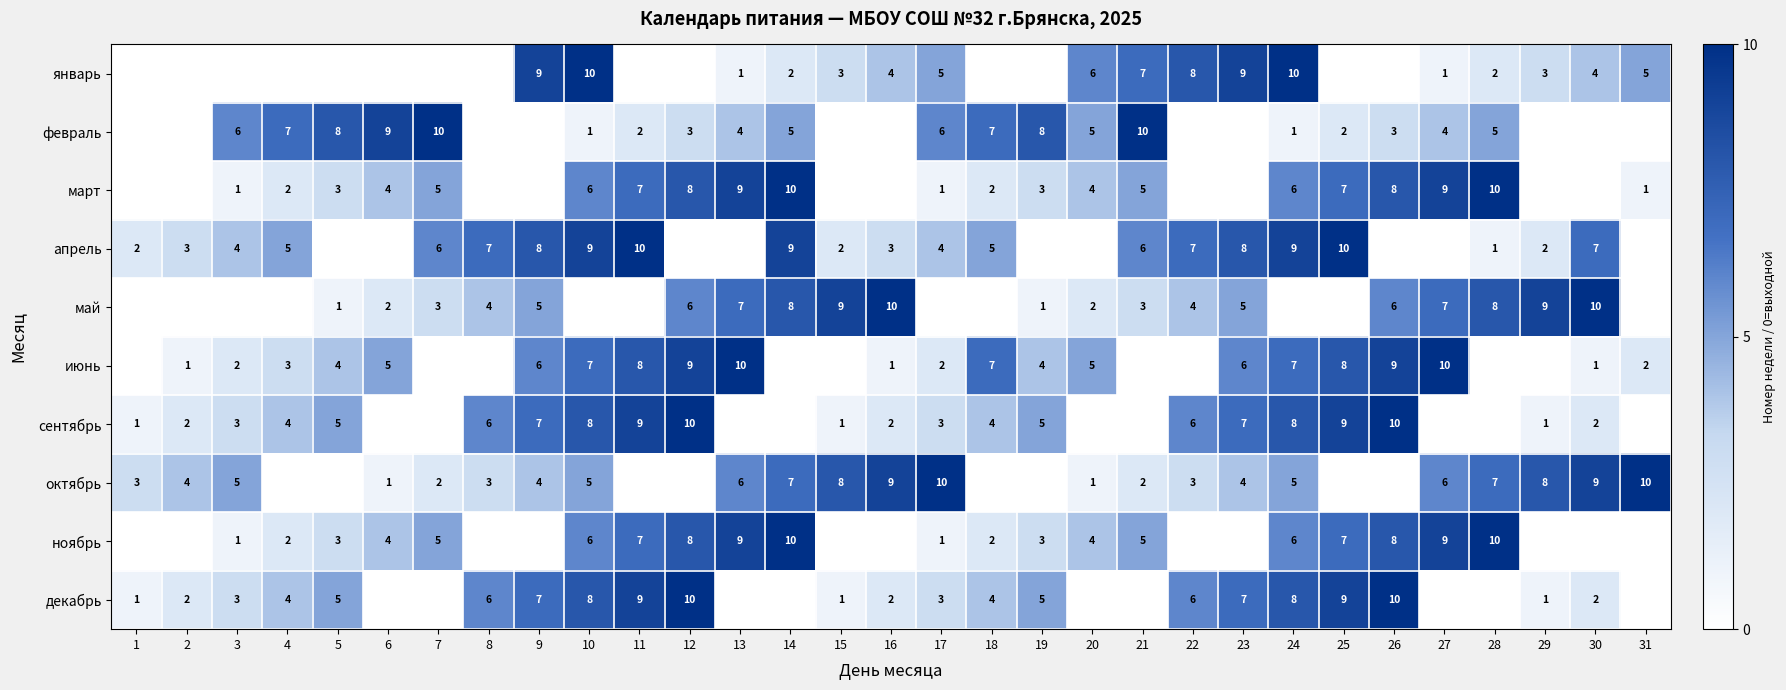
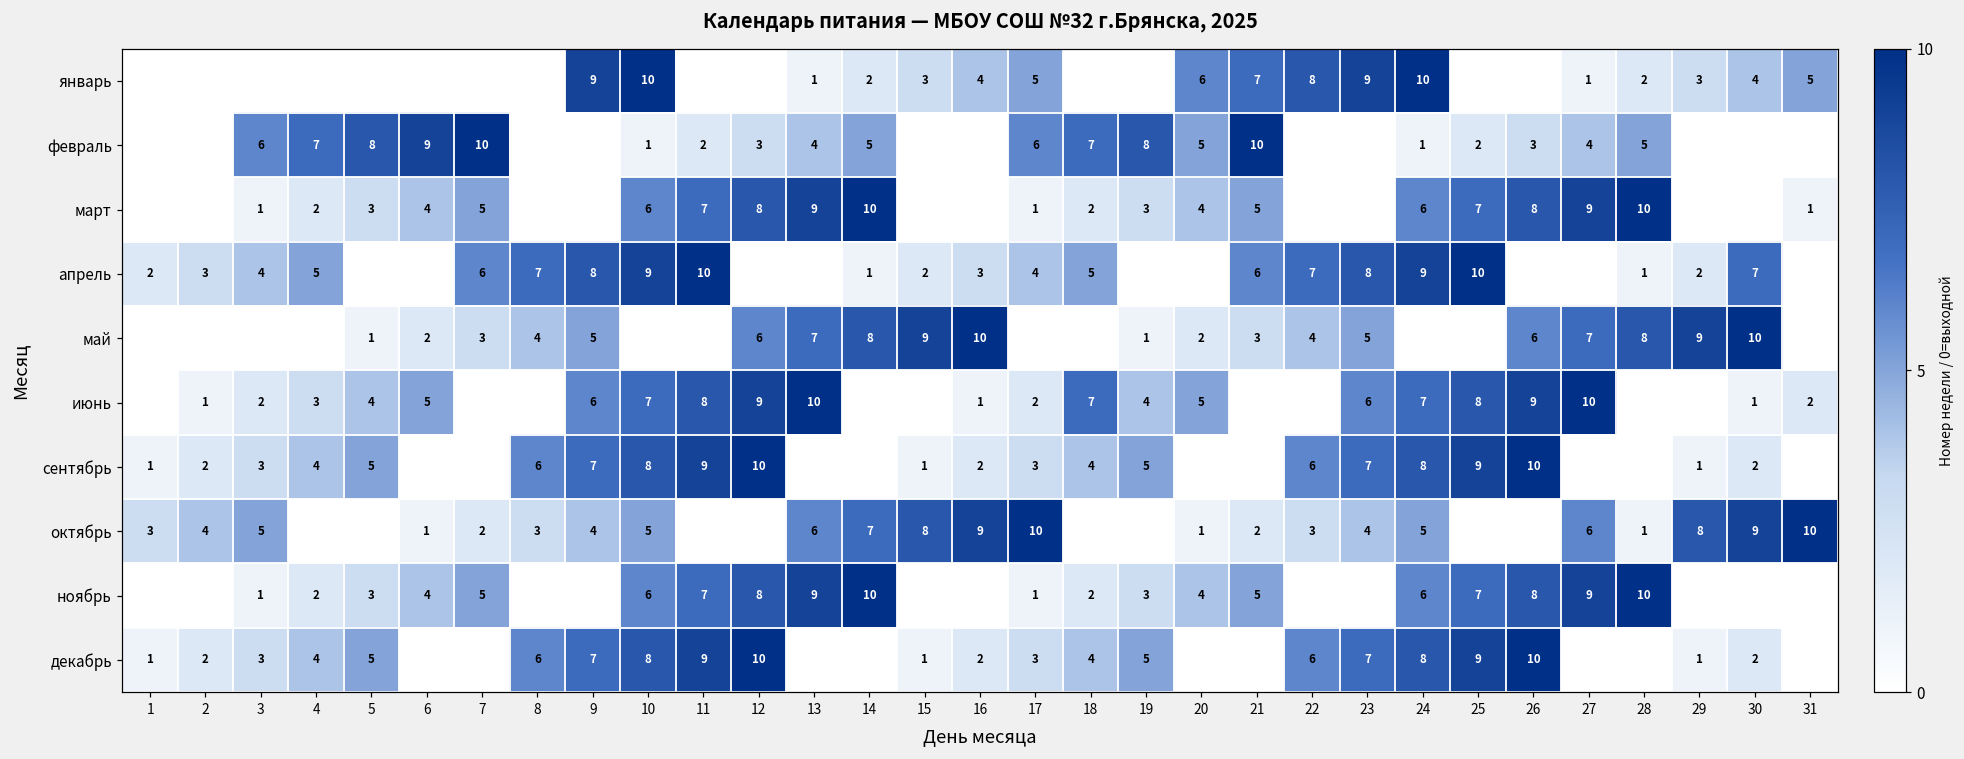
  {
    "апрель": {
      "1": 2,
      "2": 3,
      "3": 4,
      "4": 5,
      "7": 6,
      "8": 7,
      "9": 8,
      "10": 9,
      "11": 10,
-     "14": 9,
+     "14": 1,
      "15": 2,
      "16": 3,
      "17": 4,
      "18": 5,
      "21": 6,
      "22": 7,
      "23": 8,
      "24": 9,
      "25": 10,
      "28": 1,
      "29": 2,
      "30": 7
    },
    "октябрь": {
      "1": 3,
      "2": 4,
      "3": 5,
      "6": 1,
      "7": 2,
      "8": 3,
      "9": 4,
      "10": 5,
      "13": 6,
      "14": 7,
      "15": 8,
      "16": 9,
      "17": 10,
      "20": 1,
      "21": 2,
      "22": 3,
      "23": 4,
      "24": 5,
      "27": 6,
-     "28": 7,
+     "28": 1,
      "29": 8,
      "30": 9,
      "31": 10
    }
  }
